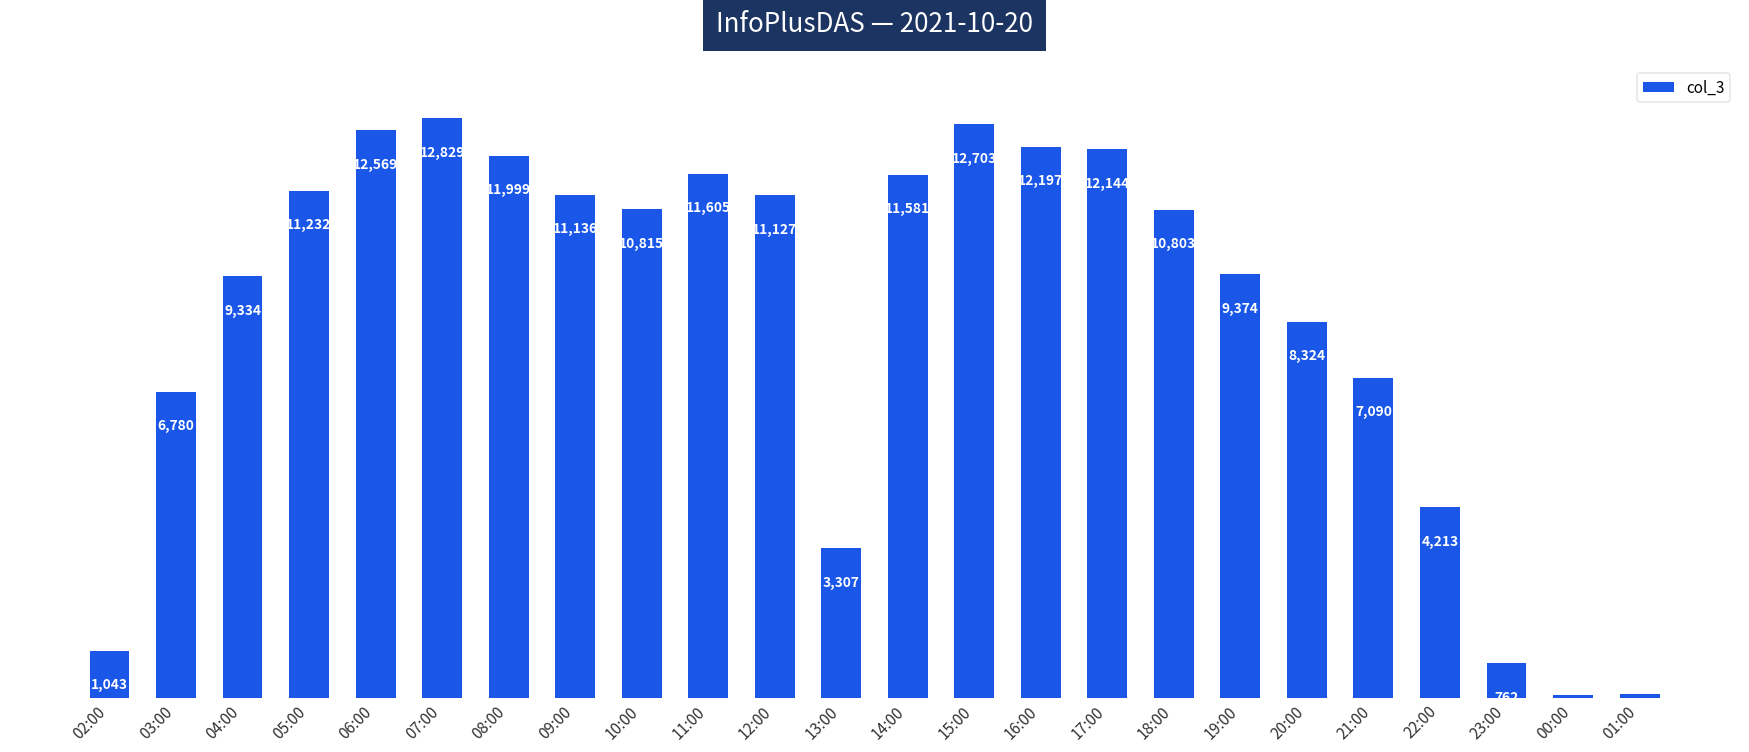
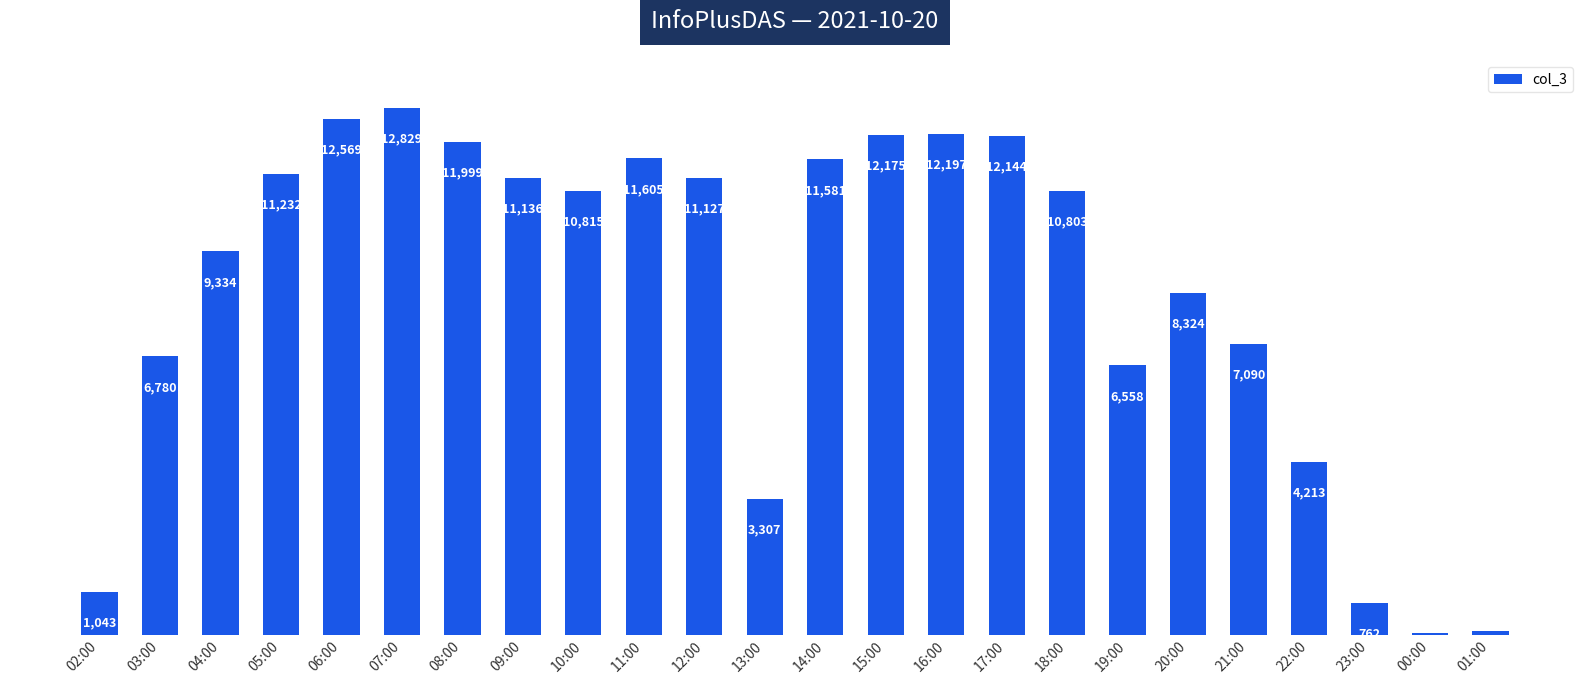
  {
    "02:00": "1,043",
    "03:00": "6,780",
    "04:00": "9,334",
    "05:00": "11,232",
    "06:00": "12,569",
    "07:00": "12,829",
    "08:00": "11,999",
    "09:00": "11,136",
    "10:00": "10,815",
    "11:00": "11,605",
    "12:00": "11,127",
    "13:00": "3,307",
    "14:00": "11,581",
-   "15:00": "12,703",
+   "15:00": "12,175",
    "16:00": "12,197",
    "17:00": "12,144",
    "18:00": "10,803",
-   "19:00": "9,374",
+   "19:00": "6,558",
    "20:00": "8,324",
    "21:00": "7,090",
    "22:00": "4,213",
    "23:00": "762"
  }
